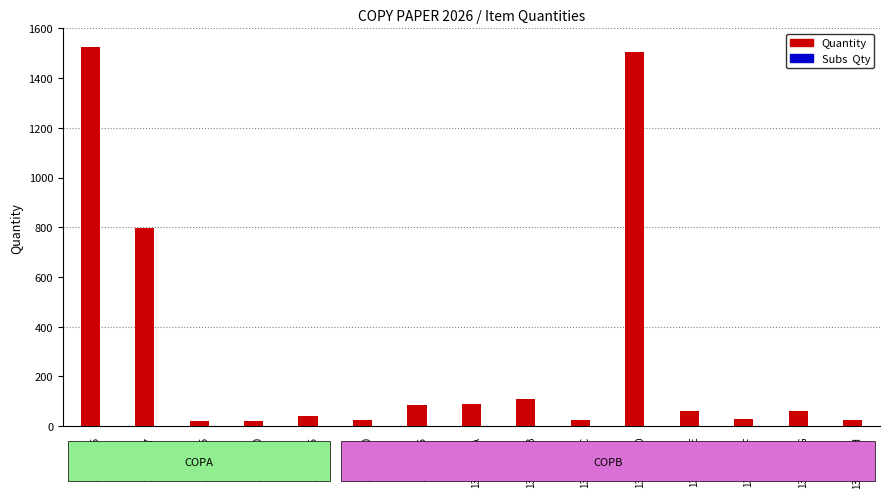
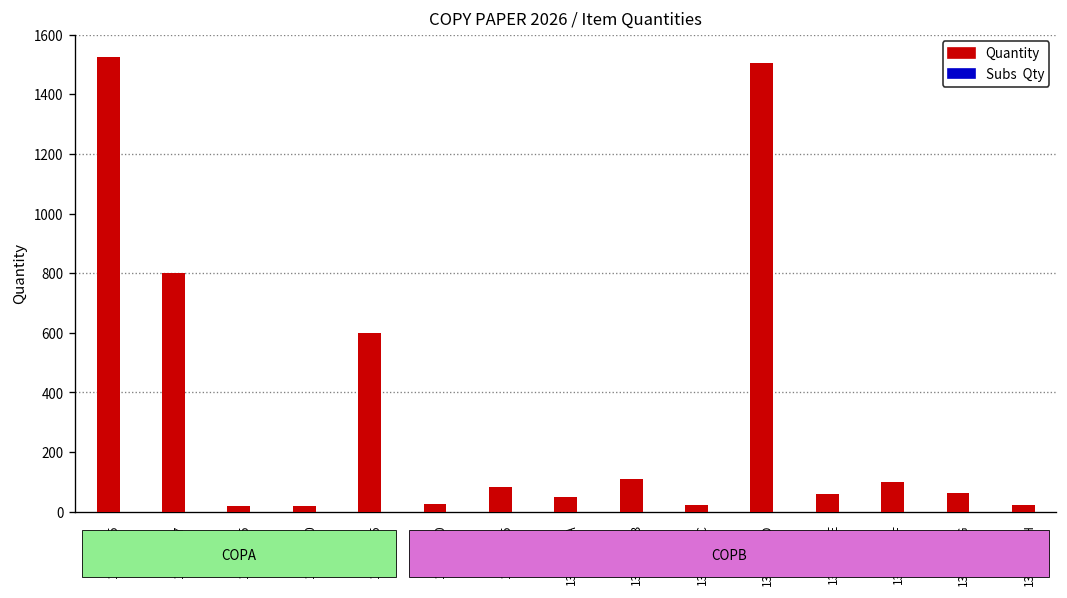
  {
    "Quantity": {
      "13-10-005": 1520,
      "13-10-007": 800,
      "13-10-015": 20,
      "13-10-020": 20,
-     "13-10-025": 40,
+     "13-10-025": 600,
      "13-10-050": 30,
      "13-10-055": 80,
-     "13-10-055A": 90,
+     "13-10-055A": 50,
      "13-10-055B": 110,
      "13-10-055C": 20,
      "13-10-055D": 1500,
      "13-10-055E": 60,
-     "13-10-055F": 30,
+     "13-10-055F": 100,
      "13-10-055G": 60,
      "13-10-055H": 20
    },
    "Subs Qty": {
      "13-10-005": 0,
      "13-10-007": 0,
      "13-10-015": 0,
      "13-10-020": 0,
      "13-10-025": 0,
      "13-10-050": 0,
      "13-10-055": 0,
      "13-10-055A": 0,
      "13-10-055B": 0,
      "13-10-055C": 0,
      "13-10-055D": 0,
      "13-10-055E": 0,
      "13-10-055F": 0,
      "13-10-055G": 0,
      "13-10-055H": 0
    }
  }
